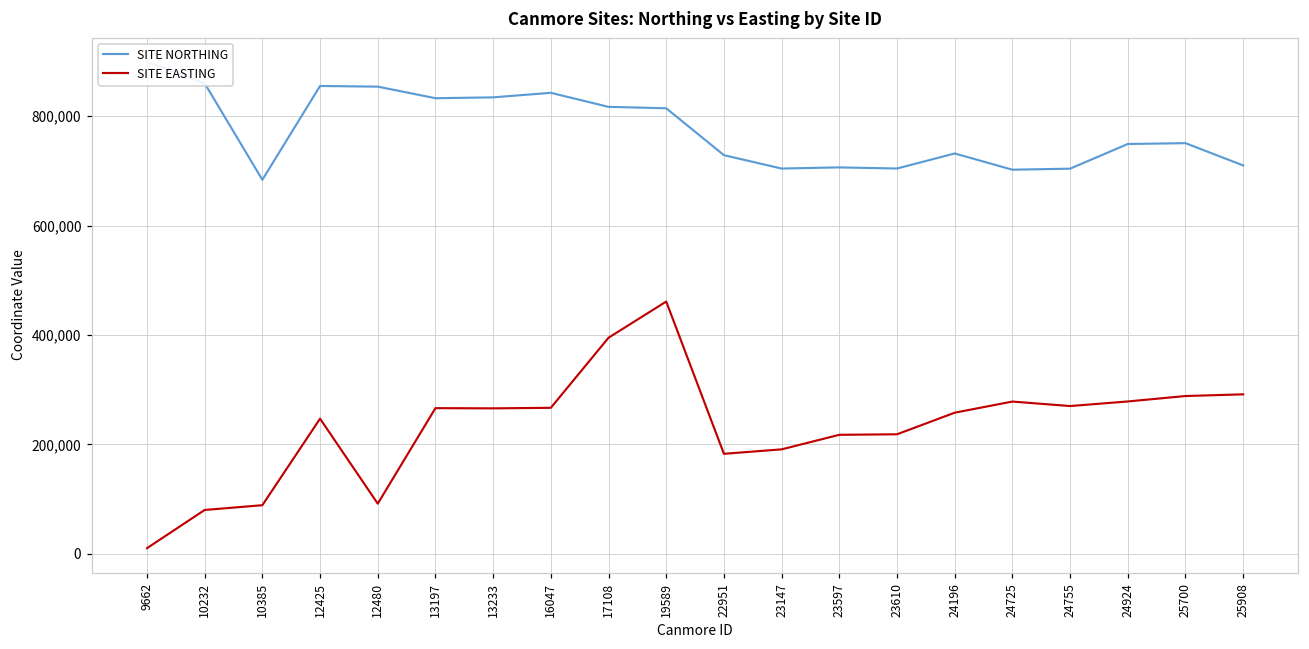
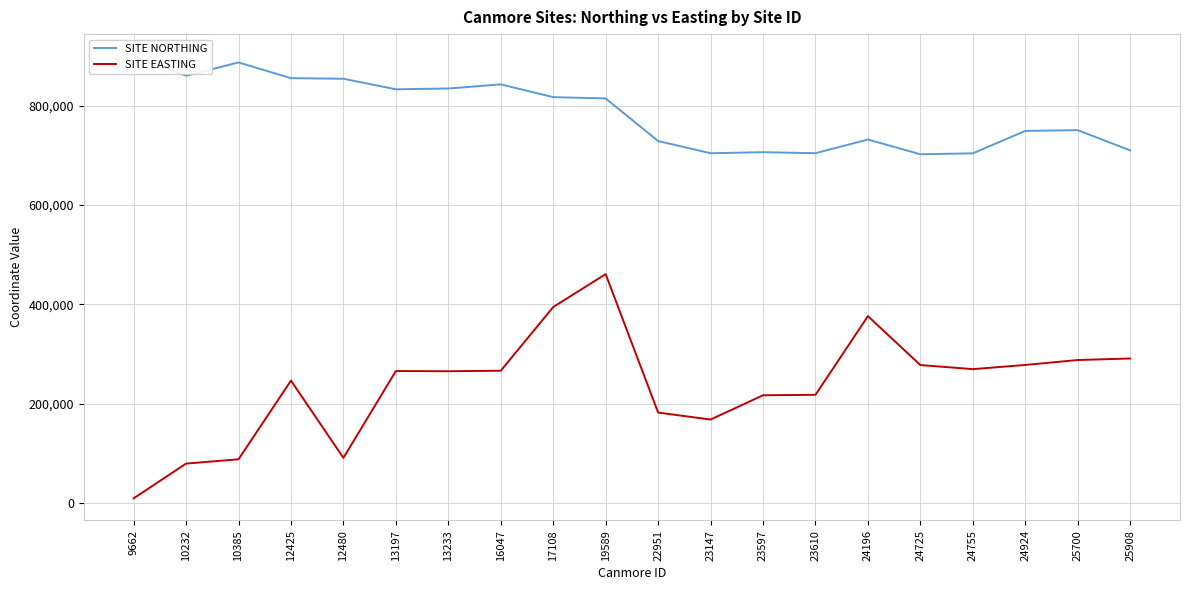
  {
    "SITE NORTHING": {
      "10232": "860,000",
-     "10385": "680,000",
+     "10385": "890,000",
      "12425": "860,000",
      "12480": "850,000",
      "13197": "830,000",
      "13233": "830,000",
      "16047": "840,000",
      "17108": "820,000",
      "19589": "810,000",
      "22951": "730,000",
      "23147": "700,000",
      "23597": "710,000",
      "23610": "700,000",
      "24196": "730,000",
      "24725": "700,000",
      "24755": "700,000",
      "24924": "750,000",
      "25700": "750,000",
      "25908": "710,000"
    },
    "SITE EASTING": {
      "9662": "10,000",
      "10232": "80,000",
      "10385": "90,000",
      "12425": "250,000",
      "12480": "90,000",
      "13197": "270,000",
      "13233": "270,000",
      "16047": "270,000",
      "17108": "390,000",
      "19589": "460,000",
      "22951": "180,000",
-     "23147": "190,000",
+     "23147": "170,000",
      "23597": "220,000",
      "23610": "220,000",
-     "24196": "260,000",
+     "24196": "380,000",
      "24725": "280,000",
      "24755": "270,000",
      "24924": "280,000",
      "25700": "290,000",
      "25908": "290,000"
    }
  }
